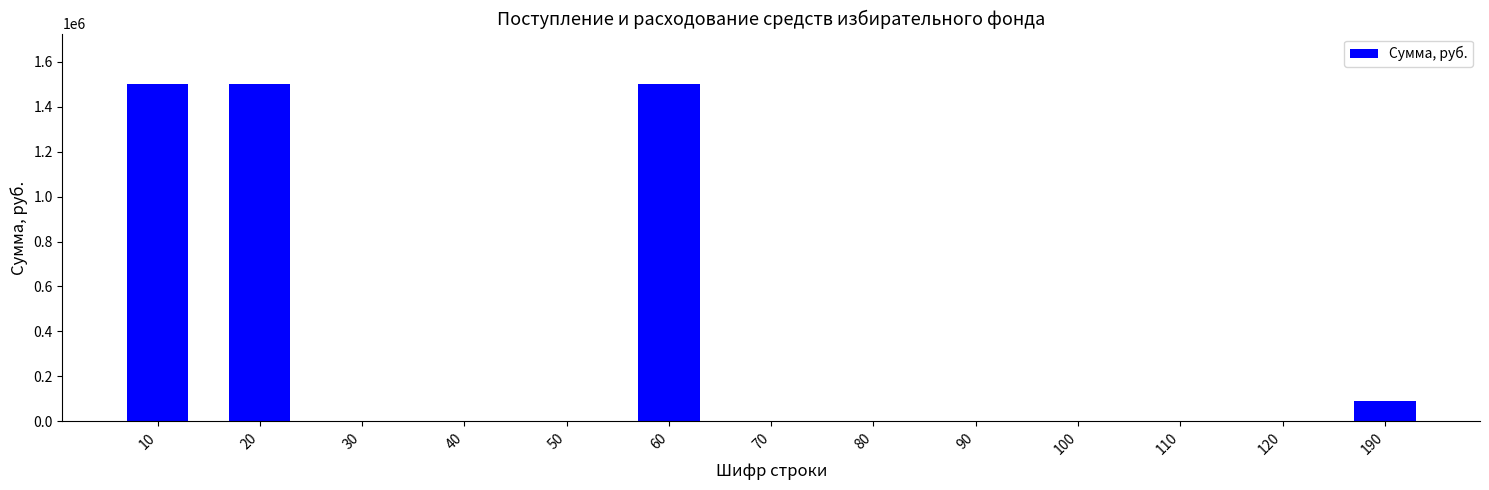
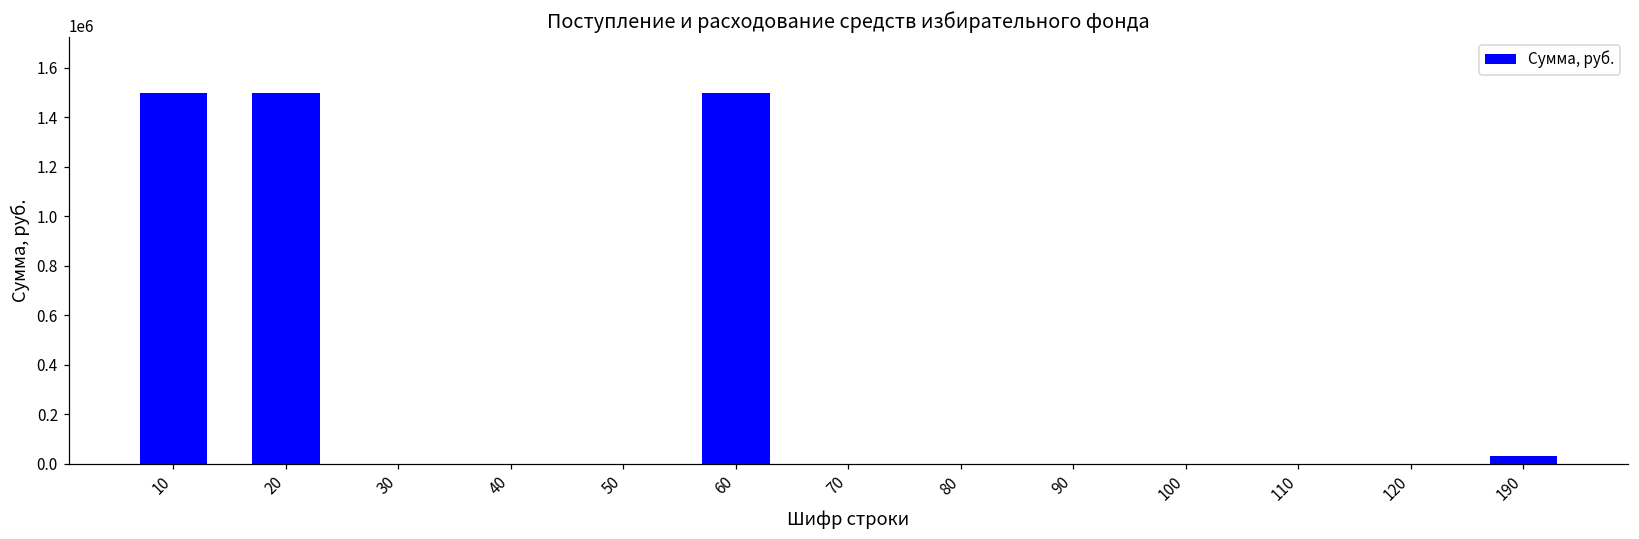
  {
    "10": 1500000,
    "20": 1500000,
    "30": 0,
    "40": 0,
    "50": 0,
    "60": 1500000,
    "70": 0,
    "80": 0,
    "90": 0,
    "100": 0,
    "110": 0,
    "120": 0,
-   "190": 90000
+   "190": 30000
  }
